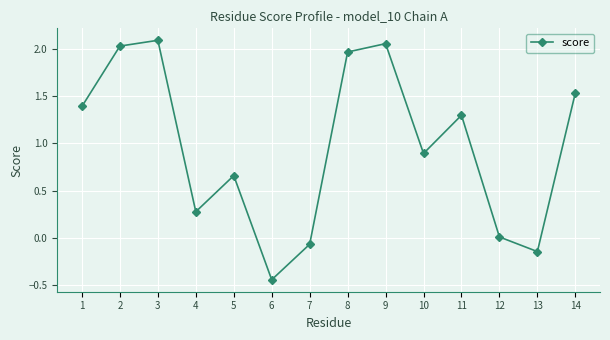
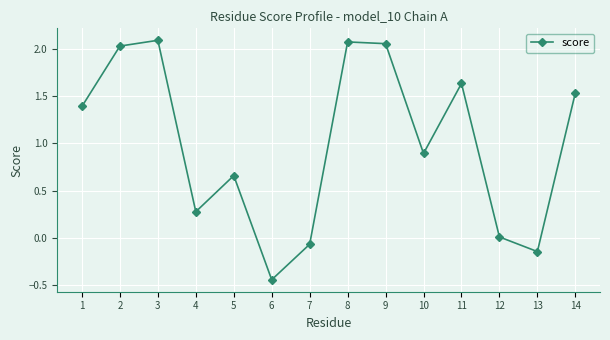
  {
    "1": 1.4,
    "2": 2.0,
    "3": 2.1,
    "4": 0.3,
    "5": 0.7,
    "6": -0.4,
    "7": -0.1,
-   "8": 2.0,
+   "8": 2.1,
    "9": 2.1,
    "10": 0.9,
-   "11": 1.3,
+   "11": 1.6,
    "12": 0.0,
    "13": -0.1,
    "14": 1.5
  }
